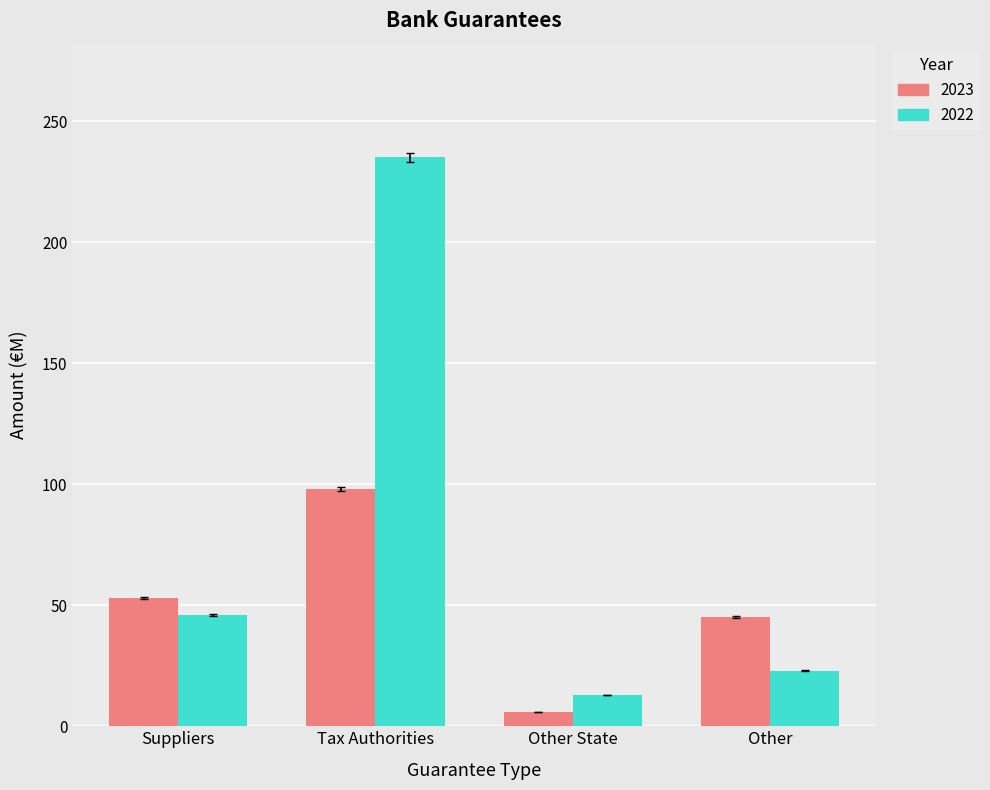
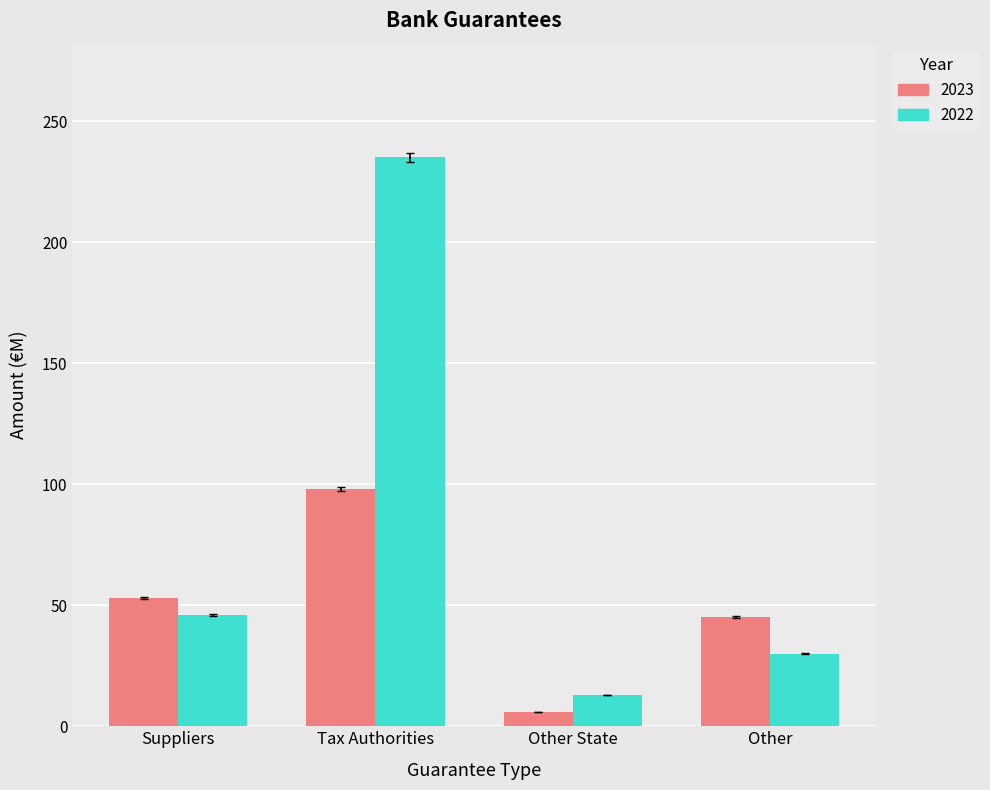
  {
    "2023": {
      "Suppliers": 53,
      "Tax Authorities": 98,
      "Other State": 6,
      "Other": 45
    },
    "2022": {
      "Suppliers": 46,
      "Tax Authorities": 235,
      "Other State": 13,
-     "Other": 23
+     "Other": 30
    }
  }
